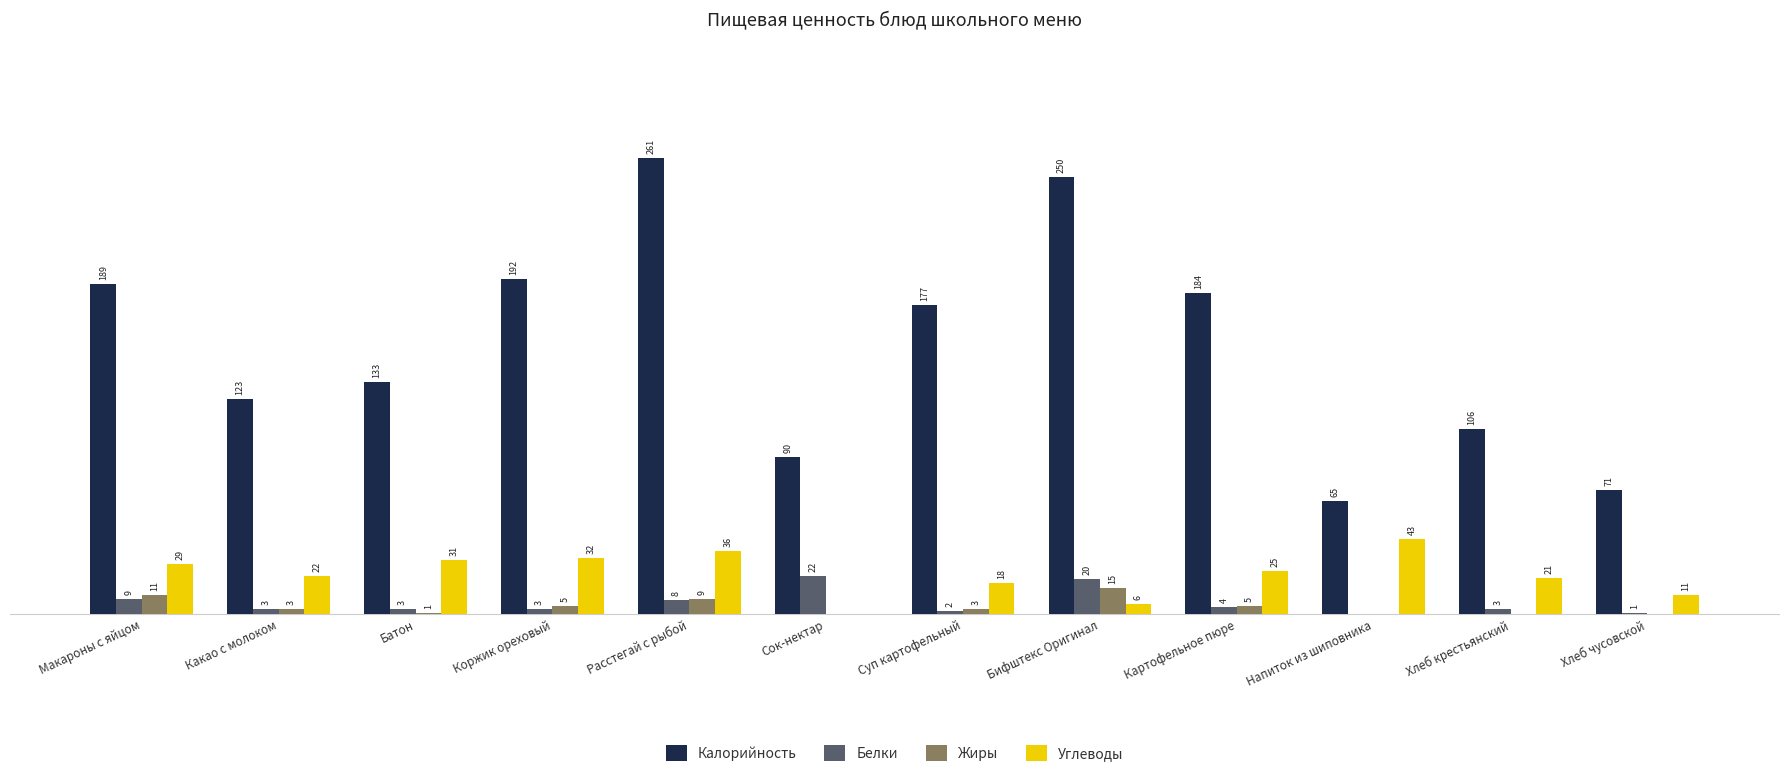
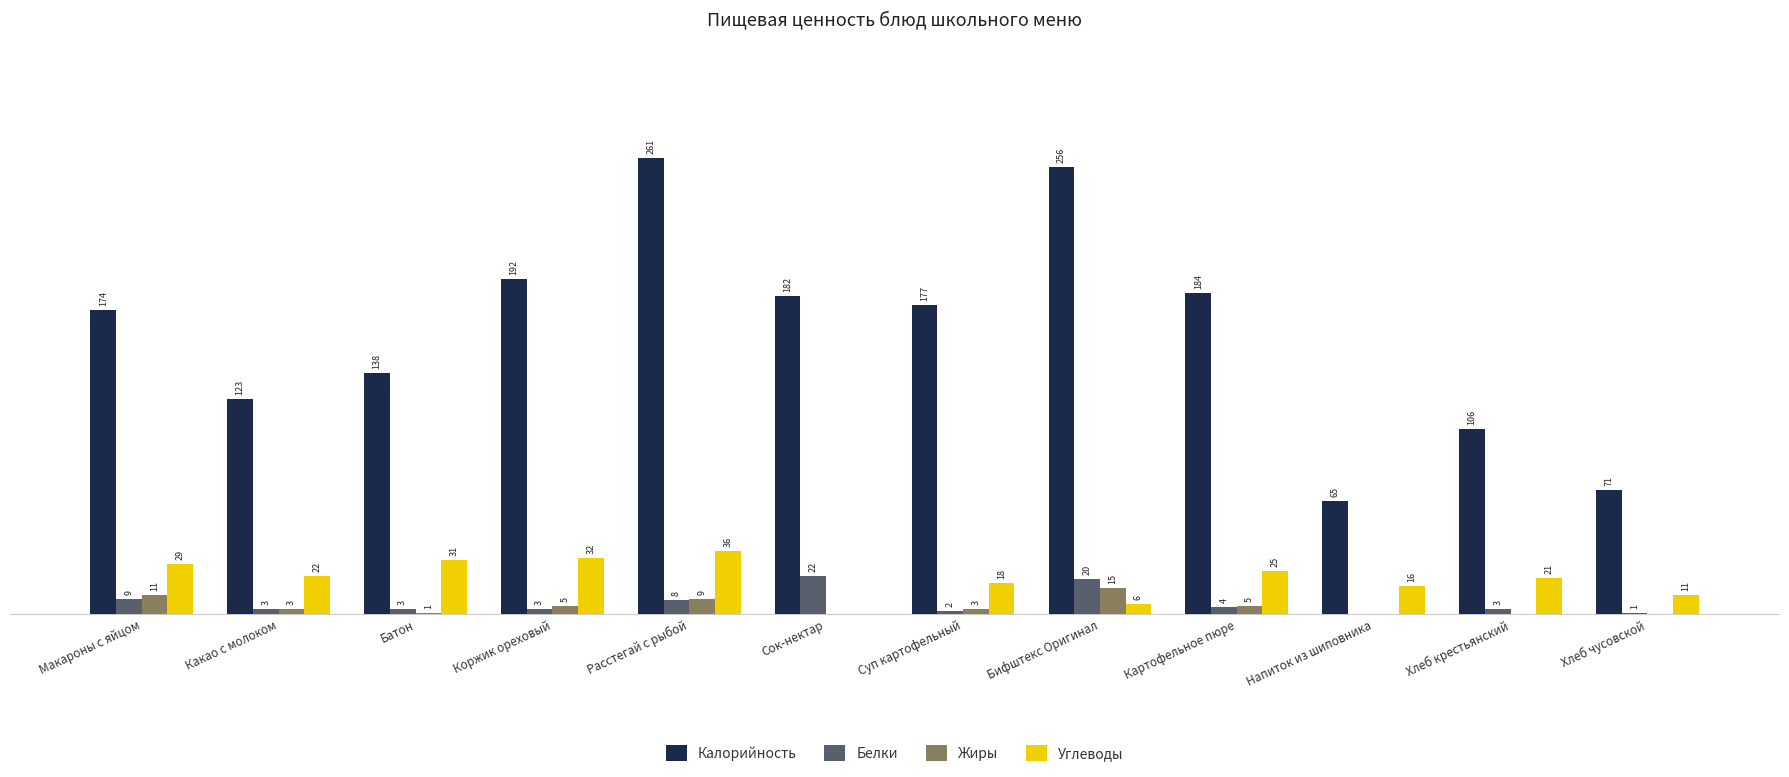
  {
    "Калорийность": {
-     "Макароны с яйцом": 189,
+     "Макароны с яйцом": 174,
      "Какао с молоком": 123,
-     "Батон": 133,
+     "Батон": 138,
      "Коржик ореховый": 192,
      "Расстегай с рыбой": 261,
-     "Сок-нектар": 90,
+     "Сок-нектар": 182,
      "Суп картофельный": 177,
-     "Бифштекс Оригинал": 250,
+     "Бифштекс Оригинал": 256,
      "Картофельное пюре": 184,
      "Напиток из шиповника": 65,
      "Хлеб крестьянский": 106,
      "Хлеб чусовской": 71
    },
    "Углеводы": {
      "Макароны с яйцом": 29,
      "Какао с молоком": 22,
      "Батон": 31,
      "Коржик ореховый": 32,
      "Расстегай с рыбой": 36,
      "Суп картофельный": 18,
      "Бифштекс Оригинал": 6,
      "Картофельное пюре": 25,
-     "Напиток из шиповника": 43,
+     "Напиток из шиповника": 16,
      "Хлеб крестьянский": 21,
      "Хлеб чусовской": 11
    }
  }
